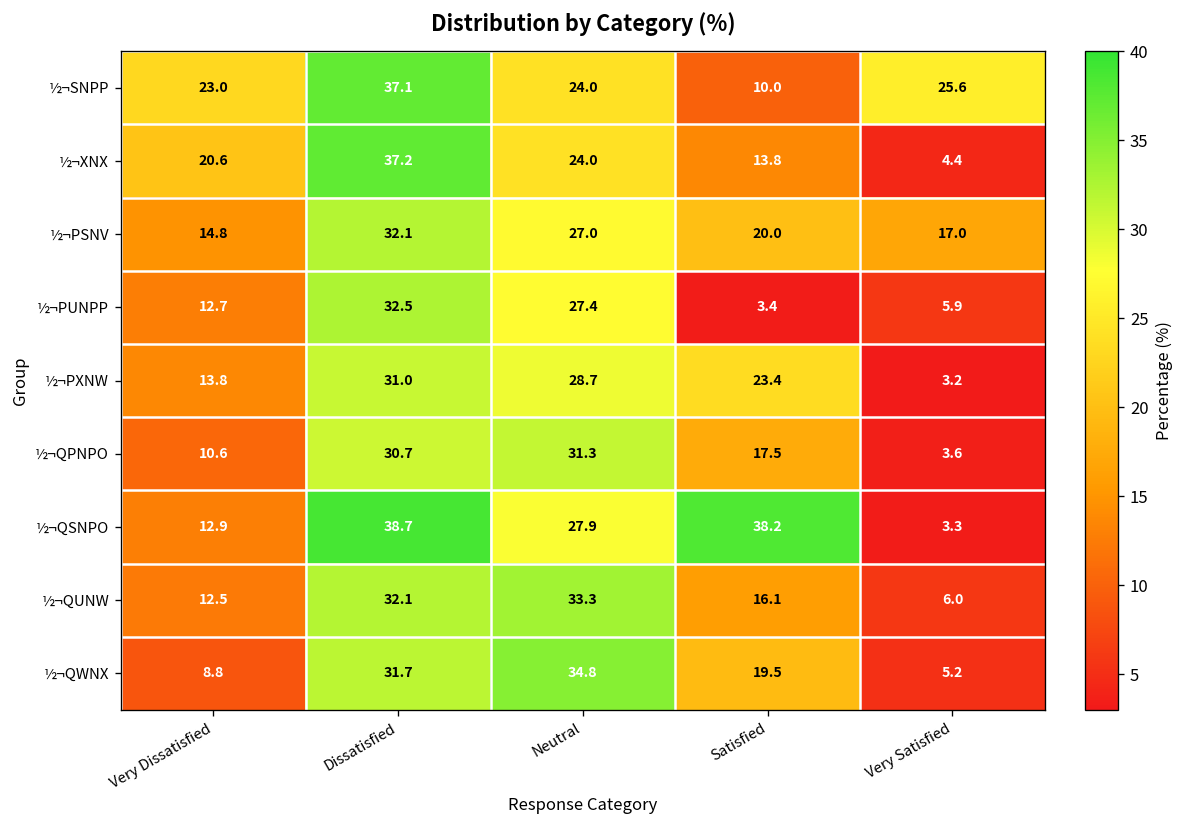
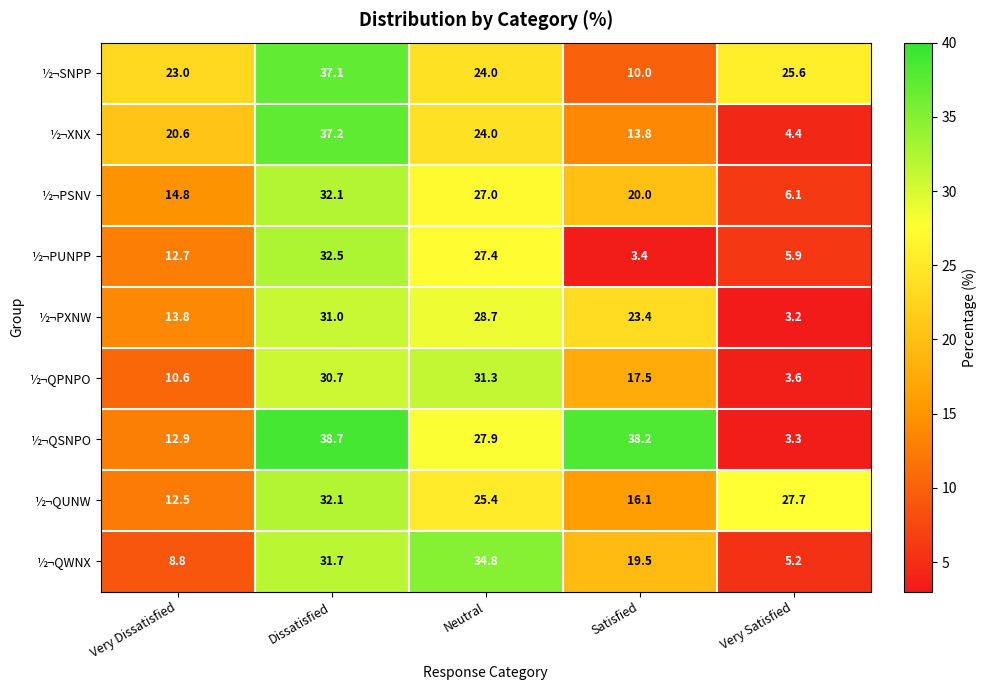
  {
    "½¬SNPP": {
      "Very Dissatisfied": 23.0,
      "Dissatisfied": 37.1,
      "Neutral": 24.0,
      "Satisfied": 10.0,
      "Very Satisfied": 25.6
    },
    "½¬XNX": {
      "Very Dissatisfied": 20.6,
      "Dissatisfied": 37.2,
      "Neutral": 24.0,
      "Satisfied": 13.8,
      "Very Satisfied": 4.4
    },
    "½¬PSNV": {
      "Very Dissatisfied": 14.8,
      "Dissatisfied": 32.1,
      "Neutral": 27.0,
      "Satisfied": 20.0,
-     "Very Satisfied": 17.0
+     "Very Satisfied": 6.1
    },
    "½¬PUNPP": {
      "Very Dissatisfied": 12.7,
      "Dissatisfied": 32.5,
      "Neutral": 27.4,
      "Satisfied": 3.4,
      "Very Satisfied": 5.9
    },
    "½¬PXNW": {
      "Very Dissatisfied": 13.8,
      "Dissatisfied": 31.0,
      "Neutral": 28.7,
      "Satisfied": 23.4,
      "Very Satisfied": 3.2
    },
    "½¬QPNPO": {
      "Very Dissatisfied": 10.6,
      "Dissatisfied": 30.7,
      "Neutral": 31.3,
      "Satisfied": 17.5,
      "Very Satisfied": 3.6
    },
    "½¬QSNPO": {
      "Very Dissatisfied": 12.9,
      "Dissatisfied": 38.7,
      "Neutral": 27.9,
      "Satisfied": 38.2,
      "Very Satisfied": 3.3
    },
    "½¬QUNW": {
      "Very Dissatisfied": 12.5,
      "Dissatisfied": 32.1,
-     "Neutral": 33.3,
+     "Neutral": 25.4,
      "Satisfied": 16.1,
-     "Very Satisfied": 6.0
+     "Very Satisfied": 27.7
    },
    "½¬QWNX": {
      "Very Dissatisfied": 8.8,
      "Dissatisfied": 31.7,
      "Neutral": 34.8,
      "Satisfied": 19.5,
      "Very Satisfied": 5.2
    }
  }
